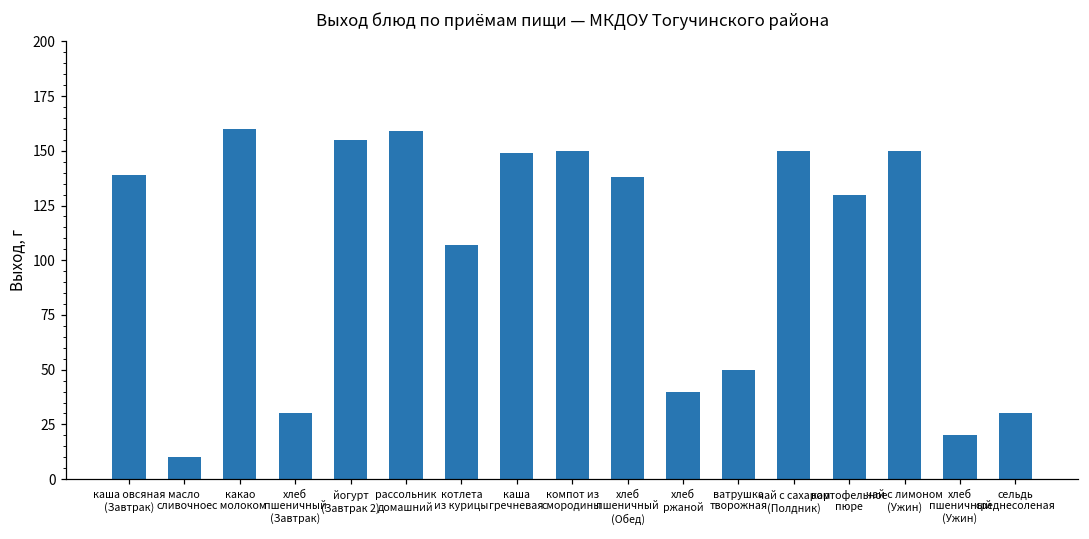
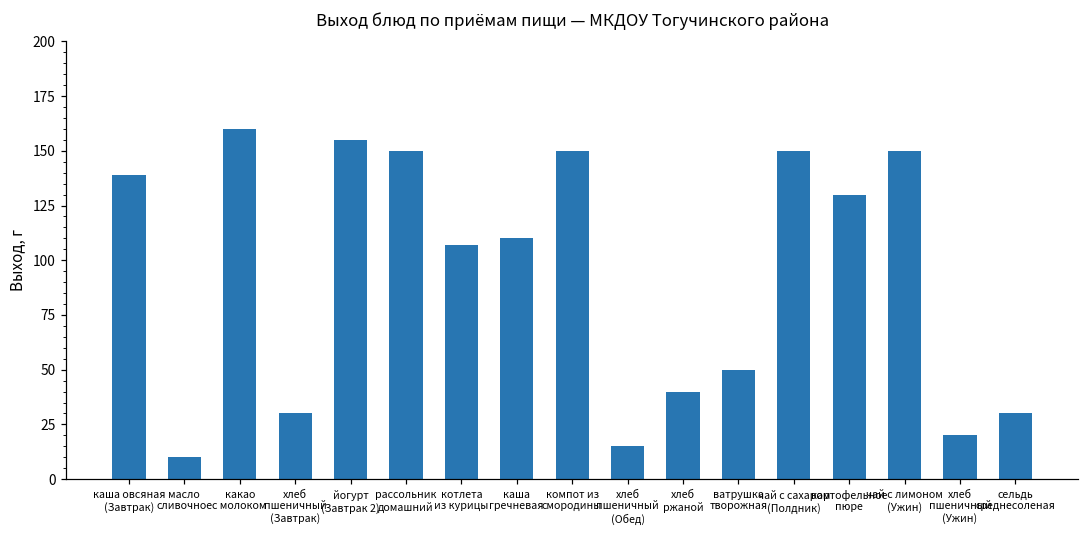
  {
    "каша овсяная (Завтрак)": 139,
    "какао с молоком": 160,
    "хлеб пшеничный (Завтрак)": 30,
    "йогурт (Завтрак 2)": 155,
-   "рассольник домашний": 159,
+   "рассольник домашний": 150,
    "котлета из курицы": 107,
-   "каша гречневая": 149,
+   "каша гречневая": 110,
    "компот из смородины": 150,
-   "хлеб пшеничный (Обед)": 138,
+   "хлеб пшеничный (Обед)": 15,
    "хлеб ржаной": 40
  }
